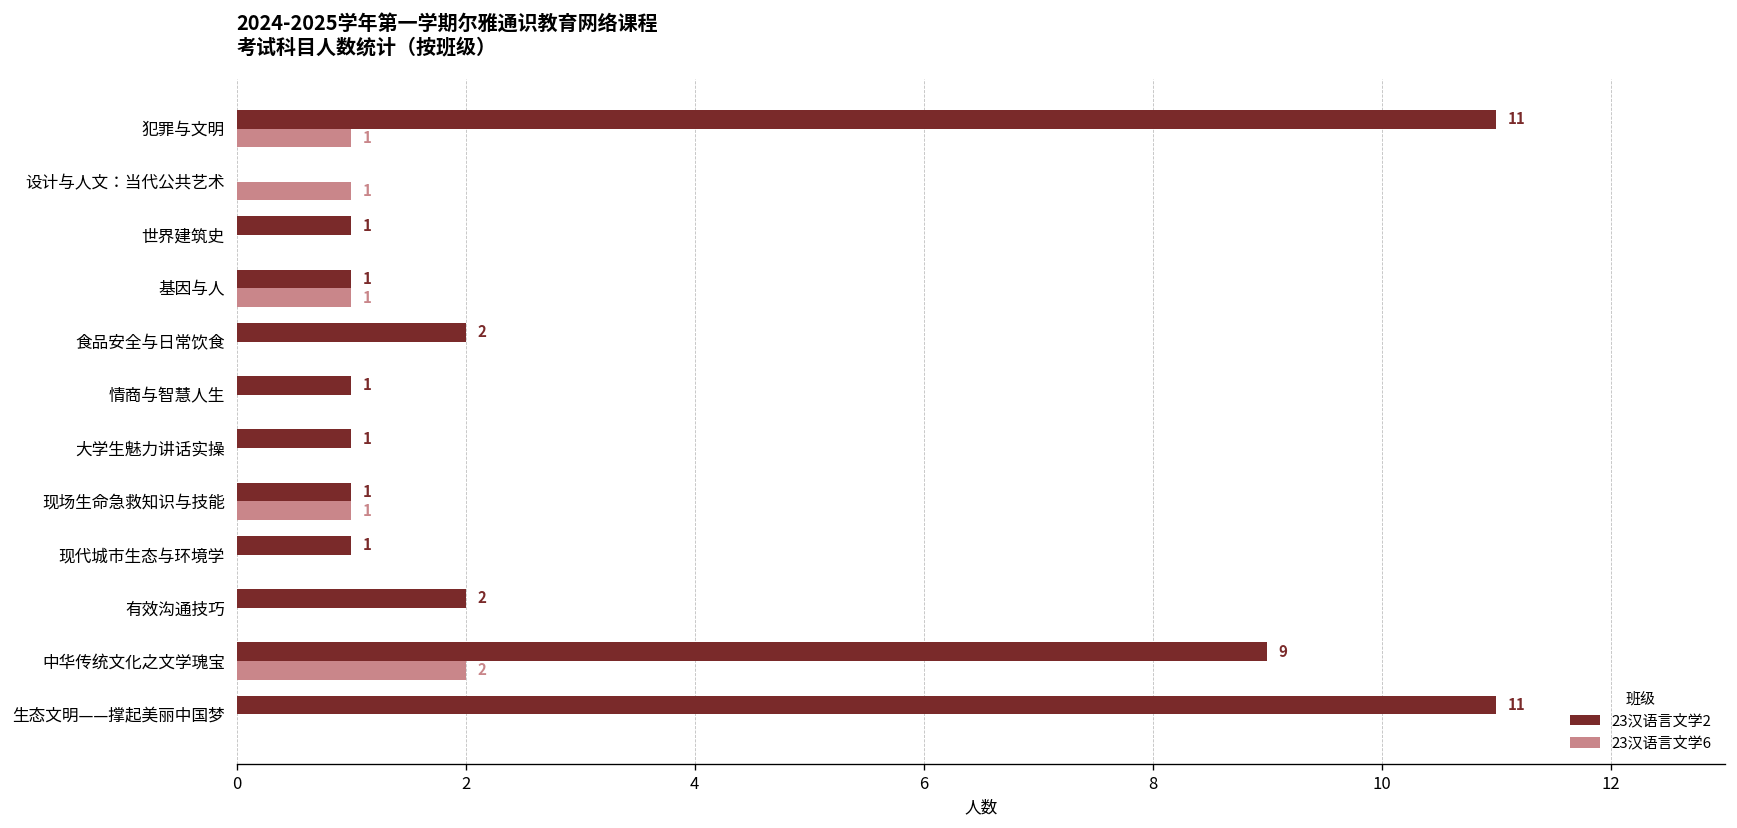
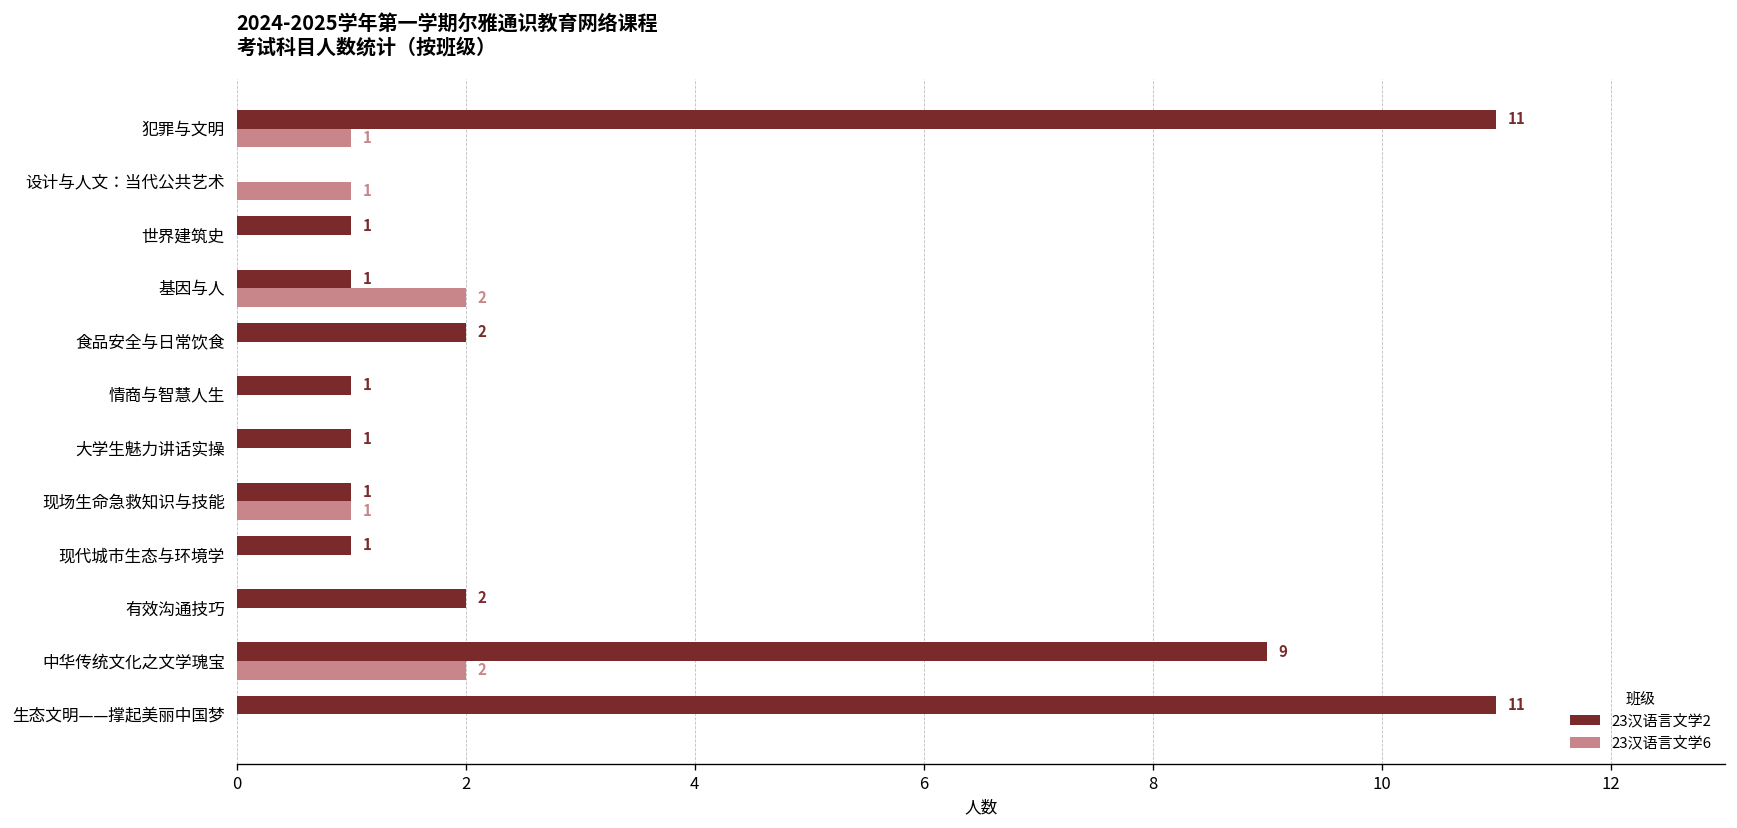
  {
    "23汉语言文学2": {
      "犯罪与文明": 11,
      "世界建筑史": 1,
      "基因与人": 1,
      "食品安全与日常饮食": 2,
      "情商与智慧人生": 1,
      "大学生魅力讲话实操": 1,
      "现场生命急救知识与技能": 1,
      "现代城市生态与环境学": 1,
      "有效沟通技巧": 2,
      "中华传统文化之文学瑰宝": 9,
      "生态文明——撑起美丽中国梦": 11
    },
    "23汉语言文学6": {
      "犯罪与文明": 1,
      "设计与人文：当代公共艺术": 1,
-     "基因与人": 1,
+     "基因与人": 2,
      "现场生命急救知识与技能": 1,
      "中华传统文化之文学瑰宝": 2
    }
  }
